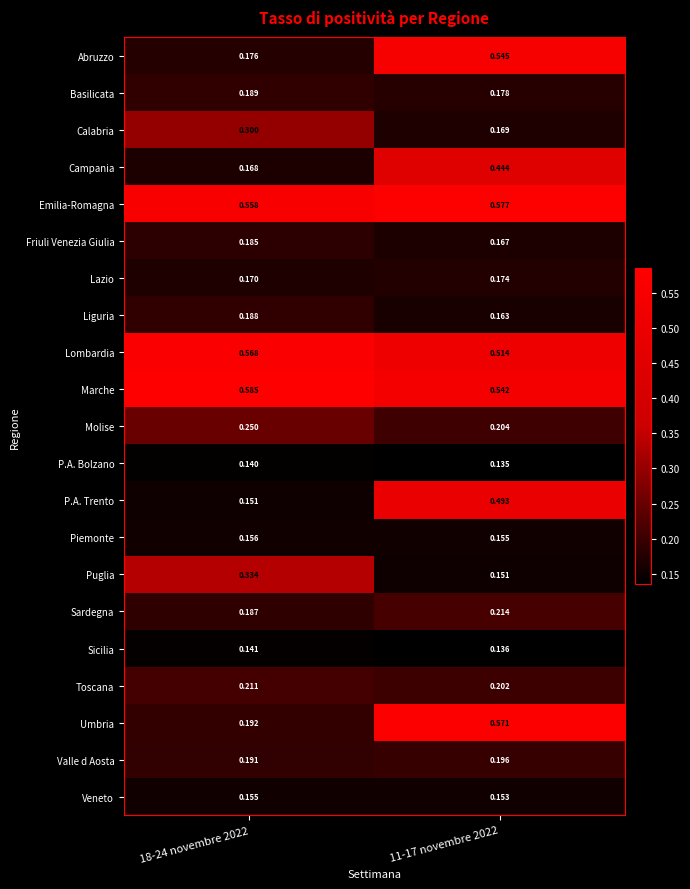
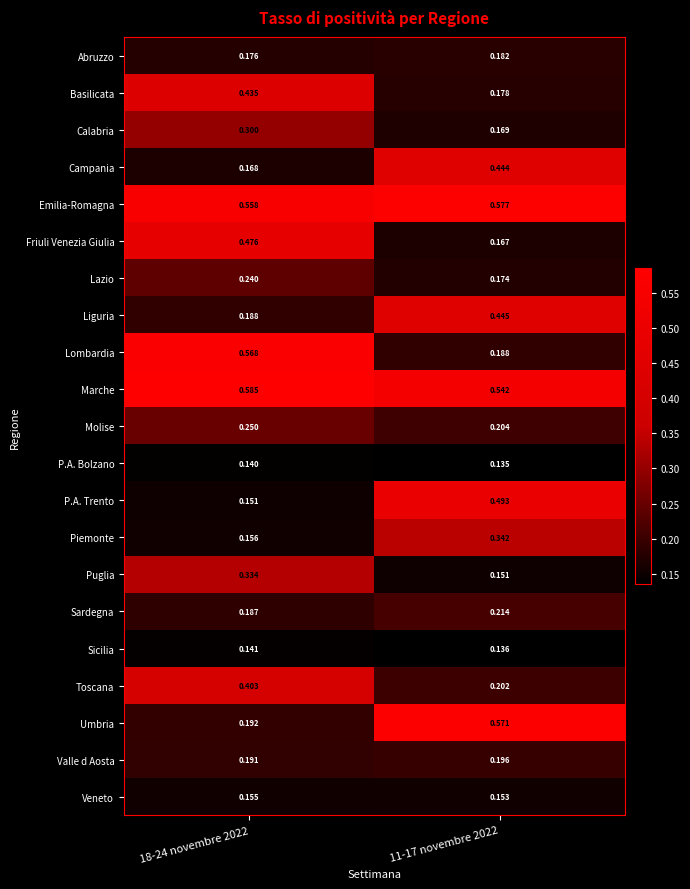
  {
    "Abruzzo": {
      "18-24 novembre 2022": 0.176,
-     "11-17 novembre 2022": 0.545
+     "11-17 novembre 2022": 0.182
    },
    "Basilicata": {
-     "18-24 novembre 2022": 0.189,
+     "18-24 novembre 2022": 0.435,
      "11-17 novembre 2022": 0.178
    },
    "Calabria": {
      "18-24 novembre 2022": 0.300,
      "11-17 novembre 2022": 0.169
    },
    "Campania": {
      "18-24 novembre 2022": 0.168,
      "11-17 novembre 2022": 0.444
    },
    "Emilia-Romagna": {
      "18-24 novembre 2022": 0.558,
      "11-17 novembre 2022": 0.577
    },
    "Friuli Venezia Giulia": {
-     "18-24 novembre 2022": 0.185,
+     "18-24 novembre 2022": 0.476,
      "11-17 novembre 2022": 0.167
    },
    "Lazio": {
-     "18-24 novembre 2022": 0.170,
+     "18-24 novembre 2022": 0.240,
      "11-17 novembre 2022": 0.174
    },
    "Liguria": {
      "18-24 novembre 2022": 0.188,
-     "11-17 novembre 2022": 0.163
+     "11-17 novembre 2022": 0.445
    },
    "Lombardia": {
      "18-24 novembre 2022": 0.568,
-     "11-17 novembre 2022": 0.514
+     "11-17 novembre 2022": 0.188
    },
    "Marche": {
      "18-24 novembre 2022": 0.585,
      "11-17 novembre 2022": 0.542
    },
    "Molise": {
      "18-24 novembre 2022": 0.250,
      "11-17 novembre 2022": 0.204
    },
    "P.A. Bolzano": {
      "18-24 novembre 2022": 0.140,
      "11-17 novembre 2022": 0.135
    },
    "P.A. Trento": {
      "18-24 novembre 2022": 0.151,
      "11-17 novembre 2022": 0.493
    },
    "Piemonte": {
      "18-24 novembre 2022": 0.156,
-     "11-17 novembre 2022": 0.155
+     "11-17 novembre 2022": 0.342
    },
    "Puglia": {
      "18-24 novembre 2022": 0.334,
      "11-17 novembre 2022": 0.151
    },
    "Sardegna": {
      "18-24 novembre 2022": 0.187,
      "11-17 novembre 2022": 0.214
    },
    "Sicilia": {
      "18-24 novembre 2022": 0.141,
      "11-17 novembre 2022": 0.136
    },
    "Toscana": {
-     "18-24 novembre 2022": 0.211,
+     "18-24 novembre 2022": 0.403,
      "11-17 novembre 2022": 0.202
    },
    "Umbria": {
      "18-24 novembre 2022": 0.192,
      "11-17 novembre 2022": 0.571
    },
    "Valle d Aosta": {
      "18-24 novembre 2022": 0.191,
      "11-17 novembre 2022": 0.196
    },
    "Veneto": {
      "18-24 novembre 2022": 0.155,
      "11-17 novembre 2022": 0.153
    }
  }
